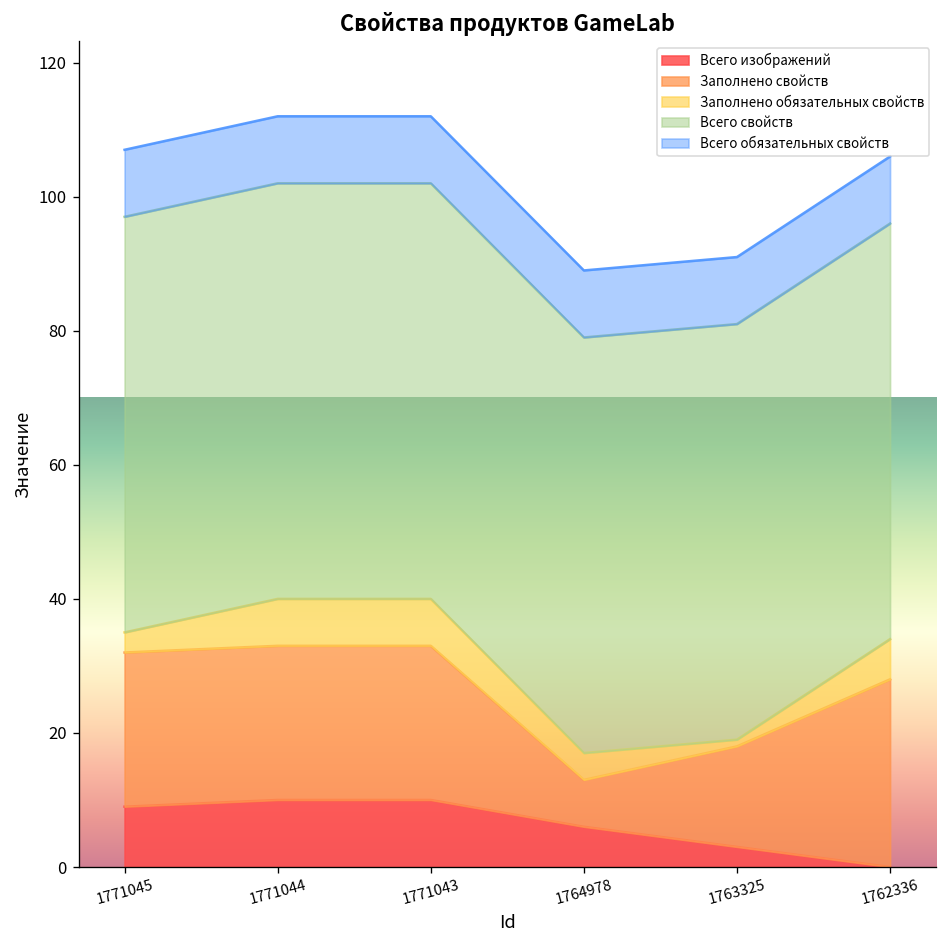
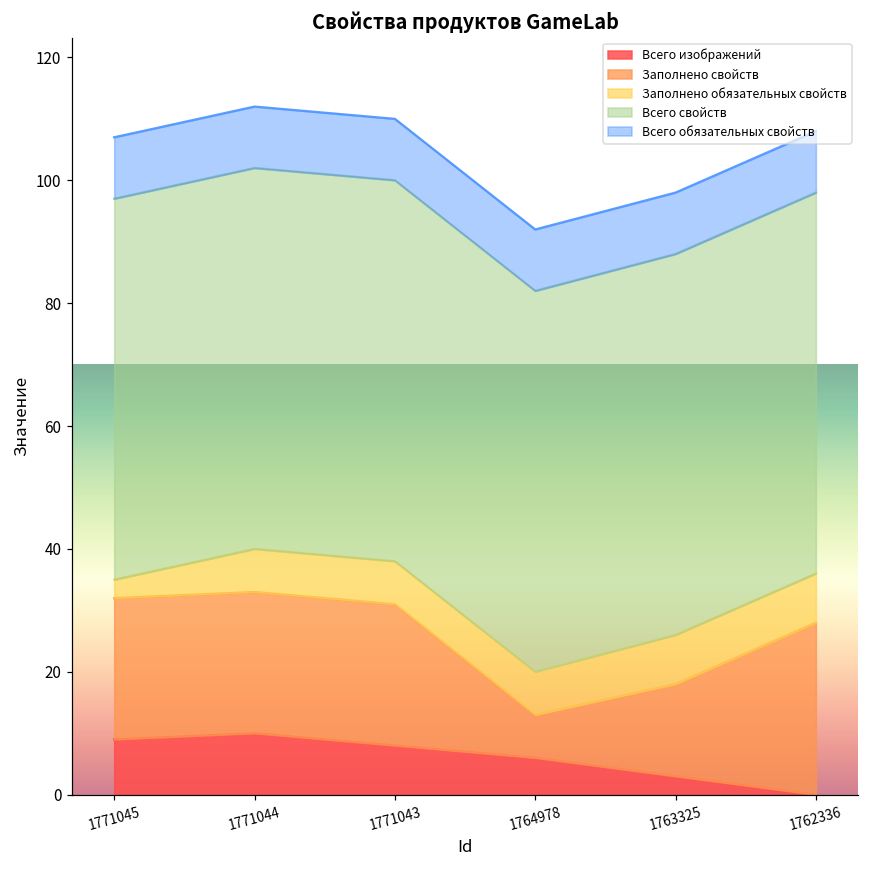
  {
    "Всего изображений": {
      "1771045": 9,
      "1771044": 10,
-     "1771043": 10,
+     "1771043": 8,
      "1764978": 6,
      "1763325": 3,
      "1762336": 0
    },
    "Заполнено свойств": {
      "1771045": 23,
      "1771044": 23,
      "1771043": 23,
      "1764978": 7,
      "1763325": 15,
      "1762336": 28
    },
    "Заполнено обязательных свойств": {
      "1771045": 3,
      "1771044": 7,
      "1771043": 7,
-     "1764978": 4,
-     "1763325": 1,
-     "1762336": 6
+     "1764978": 7,
+     "1763325": 8,
+     "1762336": 8
    },
    "Всего свойств": {
      "1771045": 62,
      "1771044": 62,
      "1771043": 62,
      "1764978": 62,
      "1763325": 62,
      "1762336": 62
    },
    "Всего обязательных свойств": {
      "1771045": 10,
      "1771044": 10,
      "1771043": 10,
      "1764978": 10,
      "1763325": 10
    }
  }
